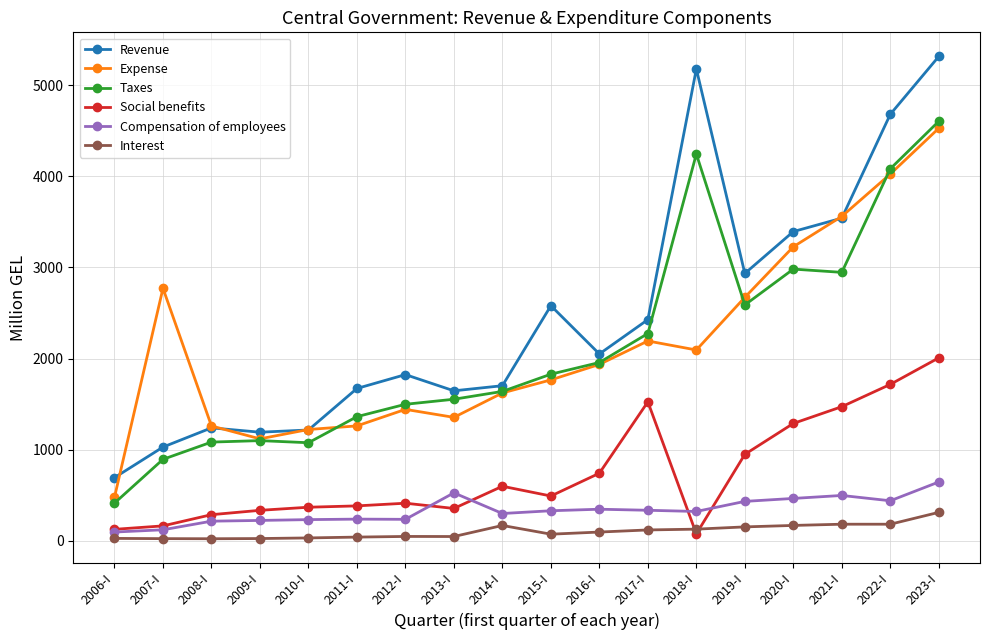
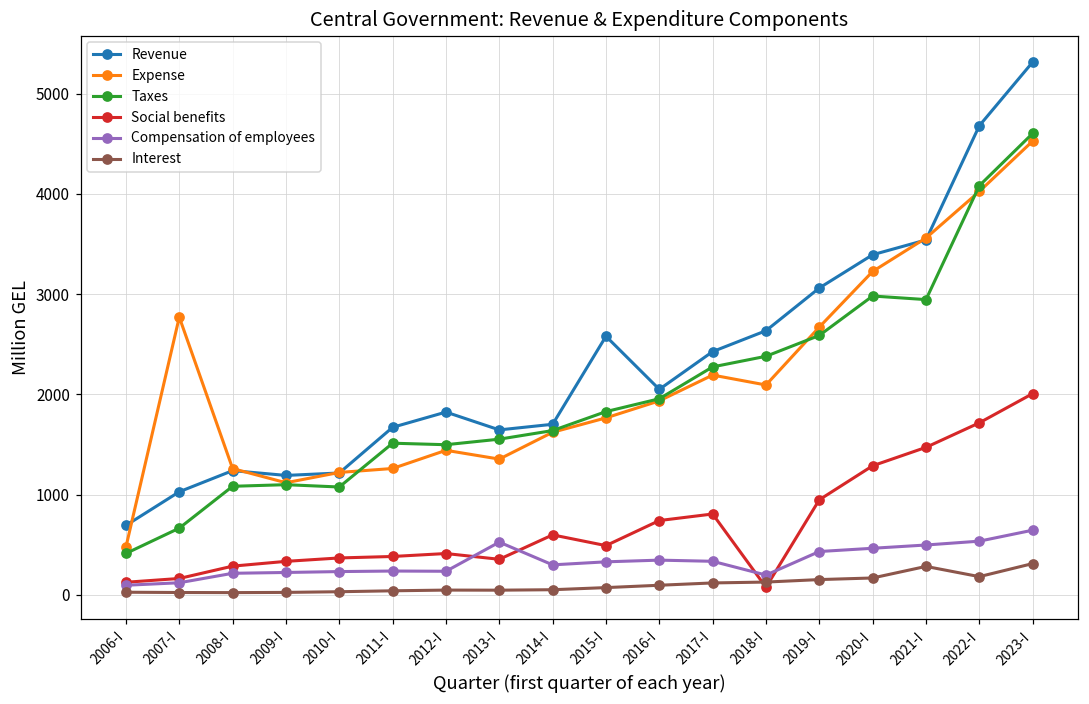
  {
    "Revenue": {
      "2006-I": 700,
      "2007-I": 1000,
      "2009-I": 1200,
      "2011-I": 1700,
      "2012-I": 1800,
      "2013-I": 1600,
      "2014-I": 1700,
      "2015-I": 2600,
      "2016-I": 2100,
      "2017-I": 2400,
-     "2018-I": 5200,
-     "2019-I": 2900,
+     "2018-I": 2600,
+     "2019-I": 3100,
      "2020-I": 3400,
      "2022-I": 4700,
      "2023-I": 5300
    },
    "Expense": {
      "2006-I": 500,
      "2007-I": 2800,
      "2011-I": 1300,
      "2012-I": 1400,
      "2013-I": 1400,
      "2015-I": 1800,
      "2017-I": 2200,
      "2018-I": 2100,
      "2019-I": 2700,
      "2020-I": 3200,
      "2022-I": 4000,
      "2023-I": 4500
    },
    "Taxes": {
      "2006-I": 400,
-     "2007-I": 900,
+     "2007-I": 700,
      "2008-I": 1100,
      "2010-I": 1100,
-     "2011-I": 1400,
+     "2011-I": 1500,
      "2012-I": 1500,
      "2013-I": 1600,
      "2015-I": 1800,
      "2017-I": 2300,
-     "2018-I": 4200,
+     "2018-I": 2400,
      "2019-I": 2600,
      "2020-I": 3000,
      "2021-I": 2900,
      "2022-I": 4100,
      "2023-I": 4600
    },
    "Social benefits": {
      "2006-I": 100,
      "2007-I": 200,
      "2008-I": 300,
      "2009-I": 300,
      "2010-I": 400,
      "2011-I": 400,
      "2012-I": 400,
      "2013-I": 400,
      "2014-I": 600,
      "2015-I": 500,
      "2016-I": 700,
-     "2017-I": 1500,
+     "2017-I": 800,
      "2018-I": 100,
      "2019-I": 900,
      "2020-I": 1300,
      "2021-I": 1500,
      "2022-I": 1700,
      "2023-I": 2000
    },
    "Compensation of employees": {
      "2006-I": 100,
      "2007-I": 100,
      "2008-I": 200,
      "2009-I": 200,
      "2010-I": 200,
      "2011-I": 200,
      "2012-I": 200,
      "2013-I": 500,
      "2014-I": 300,
      "2015-I": 300,
      "2016-I": 300,
      "2017-I": 300,
-     "2018-I": 300,
+     "2018-I": 200,
      "2019-I": 400,
      "2020-I": 500,
      "2021-I": 500,
-     "2022-I": 400,
+     "2022-I": 500,
      "2023-I": 600
    },
    "Interest": {
      "2006-I": 0,
      "2007-I": 0,
      "2008-I": 0,
      "2009-I": 0,
      "2010-I": 0,
      "2011-I": 0,
      "2012-I": 0,
      "2013-I": 0,
-     "2014-I": 200,
+     "2014-I": 100,
      "2015-I": 100,
      "2016-I": 100,
      "2017-I": 100,
      "2018-I": 100,
      "2019-I": 200,
      "2020-I": 200,
-     "2021-I": 200,
+     "2021-I": 300,
      "2022-I": 200,
      "2023-I": 300
    }
  }
